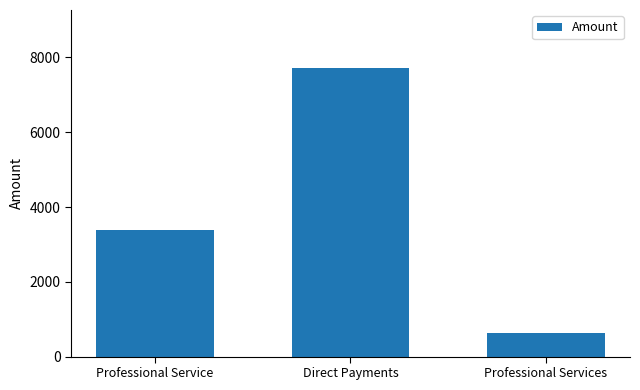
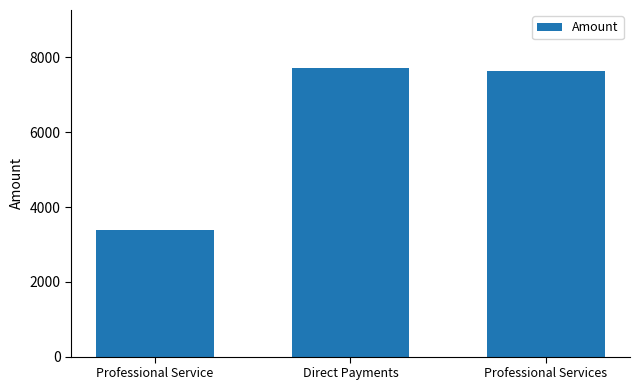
  {
    "Professional Service": 3400,
    "Direct Payments": 7700,
-   "Professional Services": 600
+   "Professional Services": 7600
  }
